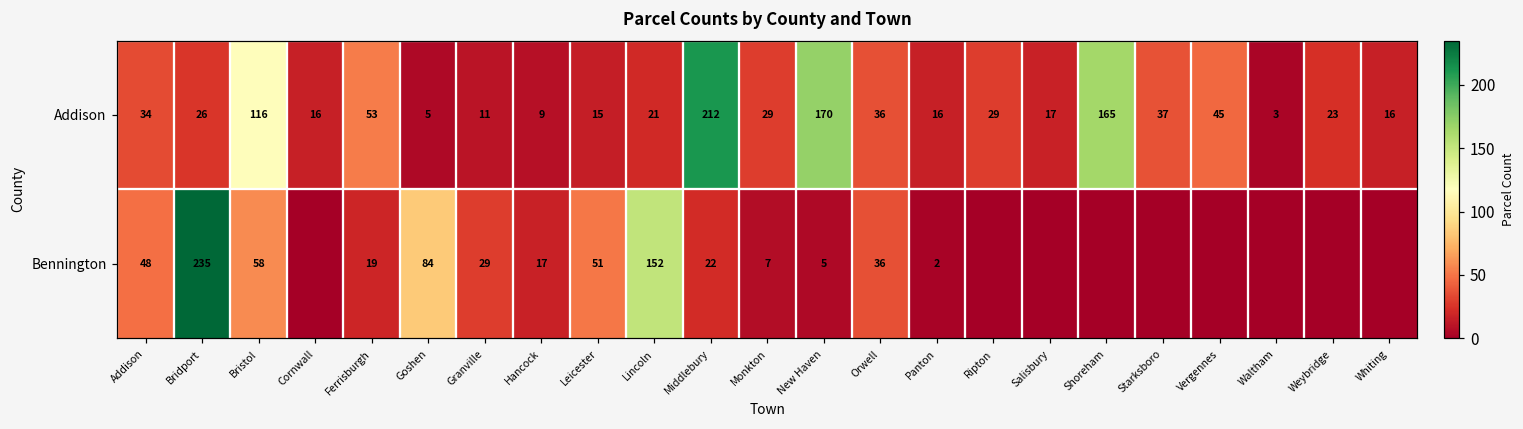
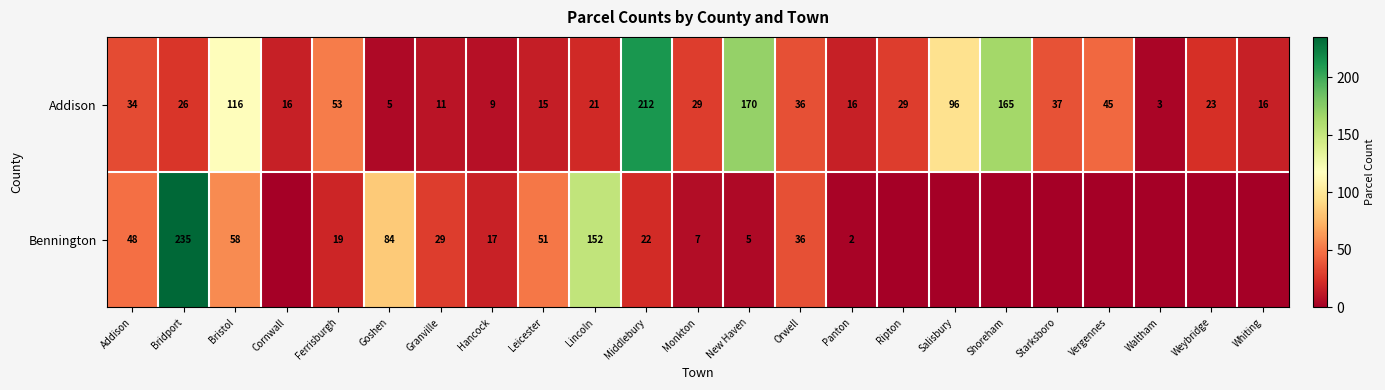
  {
    "Addison": {
      "Addison": 34,
      "Bridport": 26,
      "Bristol": 116,
      "Cornwall": 16,
      "Ferrisburgh": 53,
      "Goshen": 5,
      "Granville": 11,
      "Hancock": 9,
      "Leicester": 15,
      "Lincoln": 21,
      "Middlebury": 212,
      "Monkton": 29,
      "New Haven": 170,
      "Orwell": 36,
      "Panton": 16,
      "Ripton": 29,
-     "Salisbury": 17,
+     "Salisbury": 96,
      "Shoreham": 165,
      "Starksboro": 37,
      "Vergennes": 45,
      "Waltham": 3,
      "Weybridge": 23,
      "Whiting": 16
    },
    "Bennington": {
      "Addison": 48,
      "Bridport": 235,
      "Bristol": 58,
      "Ferrisburgh": 19,
      "Goshen": 84,
      "Granville": 29,
      "Hancock": 17,
      "Leicester": 51,
      "Lincoln": 152,
      "Middlebury": 22,
      "Monkton": 7,
      "New Haven": 5,
      "Orwell": 36,
      "Panton": 2
    }
  }
